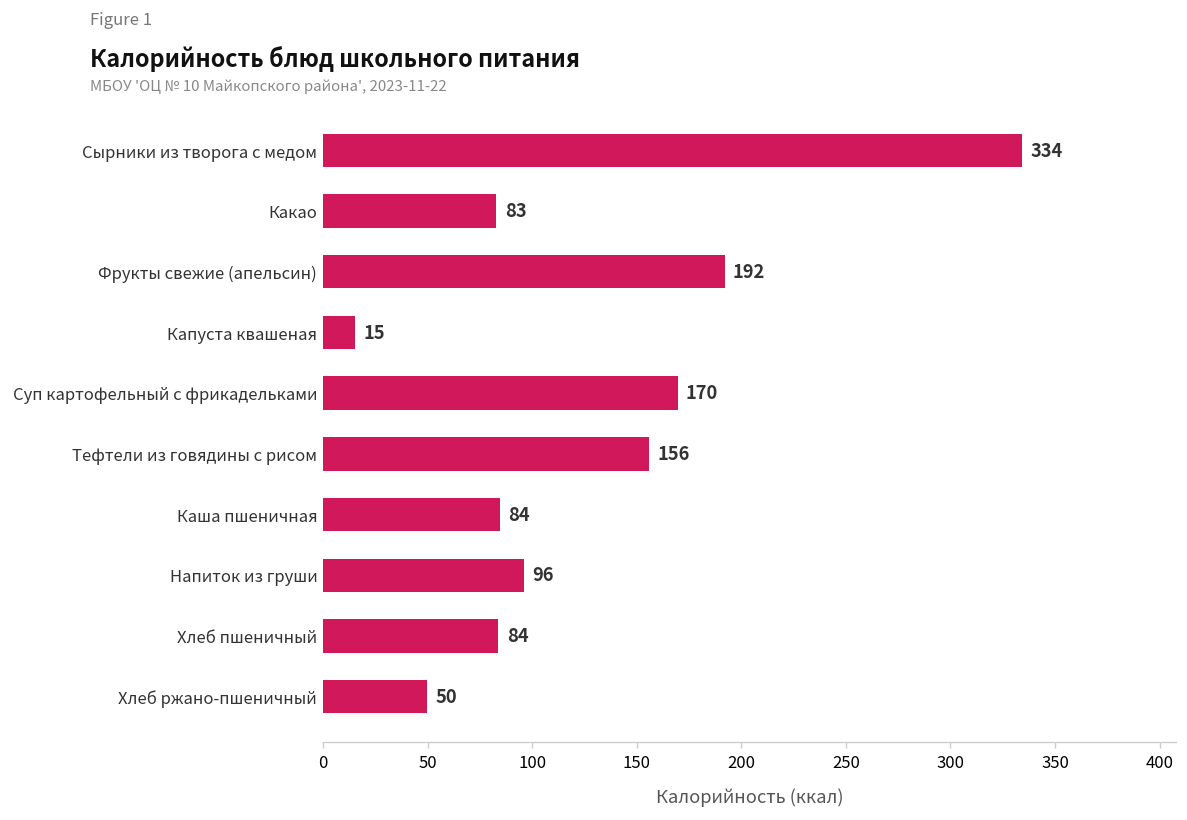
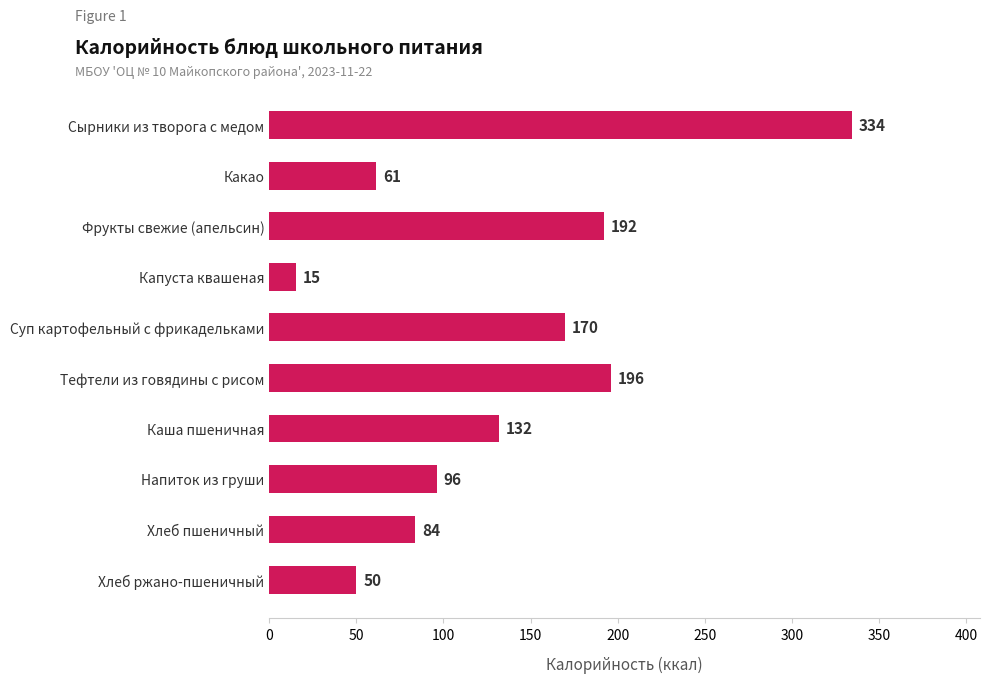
  {
    "Сырники из творога с медом": 334,
-   "Какао": 83,
+   "Какао": 61,
    "Фрукты свежие (апельсин)": 192,
    "Капуста квашеная": 15,
    "Суп картофельный с фрикадельками": 170,
-   "Тефтели из говядины с рисом": 156,
-   "Каша пшеничная": 84,
+   "Тефтели из говядины с рисом": 196,
+   "Каша пшеничная": 132,
    "Напиток из груши": 96,
    "Хлеб пшеничный": 84,
    "Хлеб ржано-пшеничный": 50
  }
